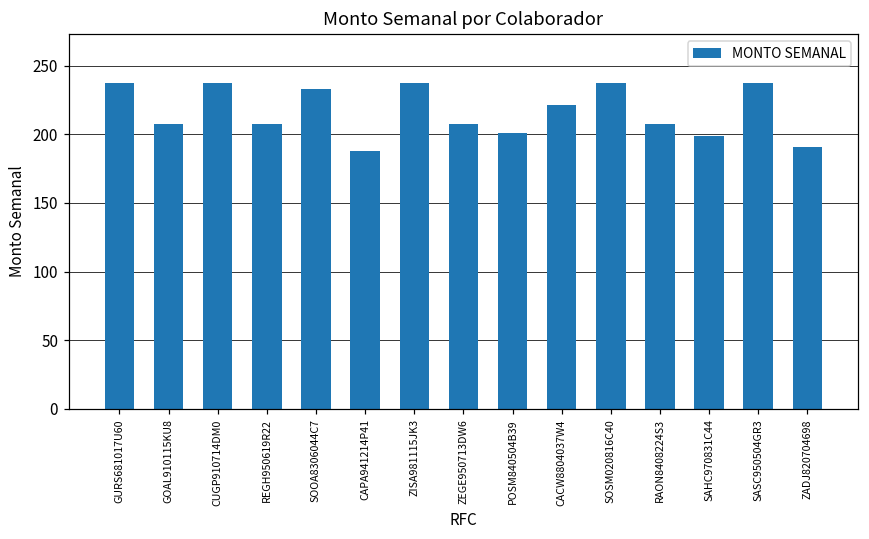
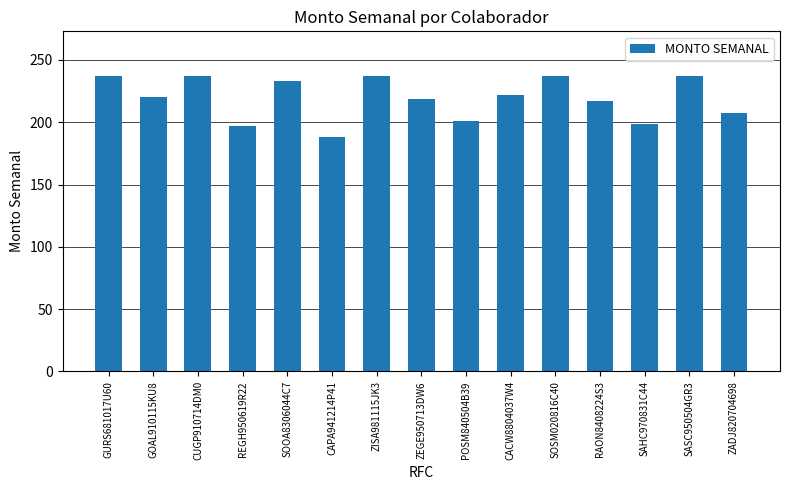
  {
    "GURS681017U60": 237,
-   "GOAL910115KU8": 208,
+   "GOAL910115KU8": 220,
    "CUGP910714DM0": 237,
-   "REGH950619R22": 208,
+   "REGH950619R22": 197,
    "SOOA8306044C7": 233,
    "CAPA941214P41": 188,
    "ZISA981115JK3": 237,
-   "ZEGE950713DW6": 208,
+   "ZEGE950713DW6": 219,
    "POSM840504B39": 201,
    "CACW8804037W4": 222,
    "SOSM020816C40": 237,
-   "RAON8408224S3": 208,
+   "RAON8408224S3": 217,
    "SAHC970831C44": 199,
    "SASC950504GR3": 237,
-   "ZADJ820704698": 191
+   "ZADJ820704698": 208
  }
